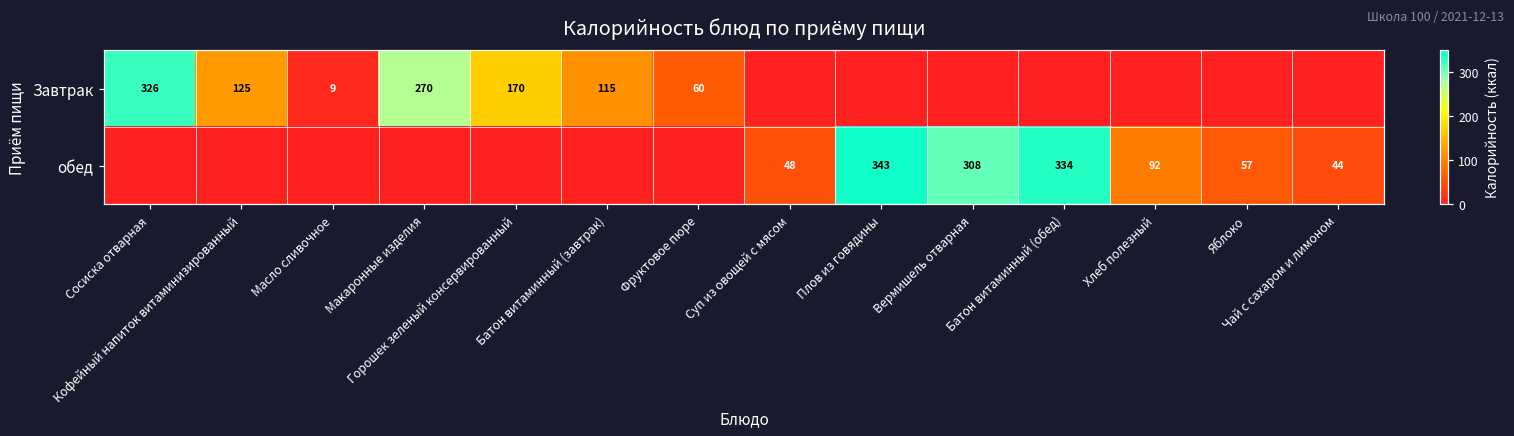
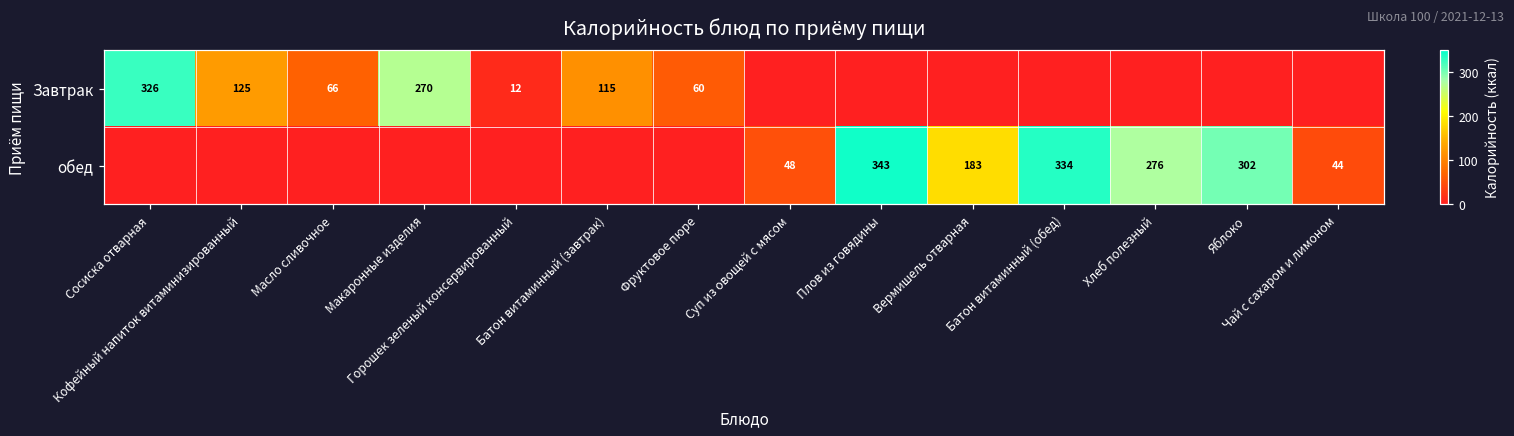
  {
    "Завтрак": {
      "Сосиска отварная": 326,
      "Кофейный напиток витаминизированный": 125,
-     "Масло сливочное": 9,
+     "Масло сливочное": 66,
      "Макаронные изделия": 270,
-     "Горошек зеленый консервированный": 170,
+     "Горошек зеленый консервированный": 12,
      "Батон витаминный (завтрак)": 115,
      "Фруктовое пюре": 60
    },
    "обед": {
      "Суп из овощей с мясом": 48,
      "Плов из говядины": 343,
-     "Вермишель отварная": 308,
+     "Вермишель отварная": 183,
      "Батон витаминный (обед)": 334,
-     "Хлеб полезный": 92,
-     "Яблоко": 57,
+     "Хлеб полезный": 276,
+     "Яблоко": 302,
      "Чай с сахаром и лимоном": 44
    }
  }
